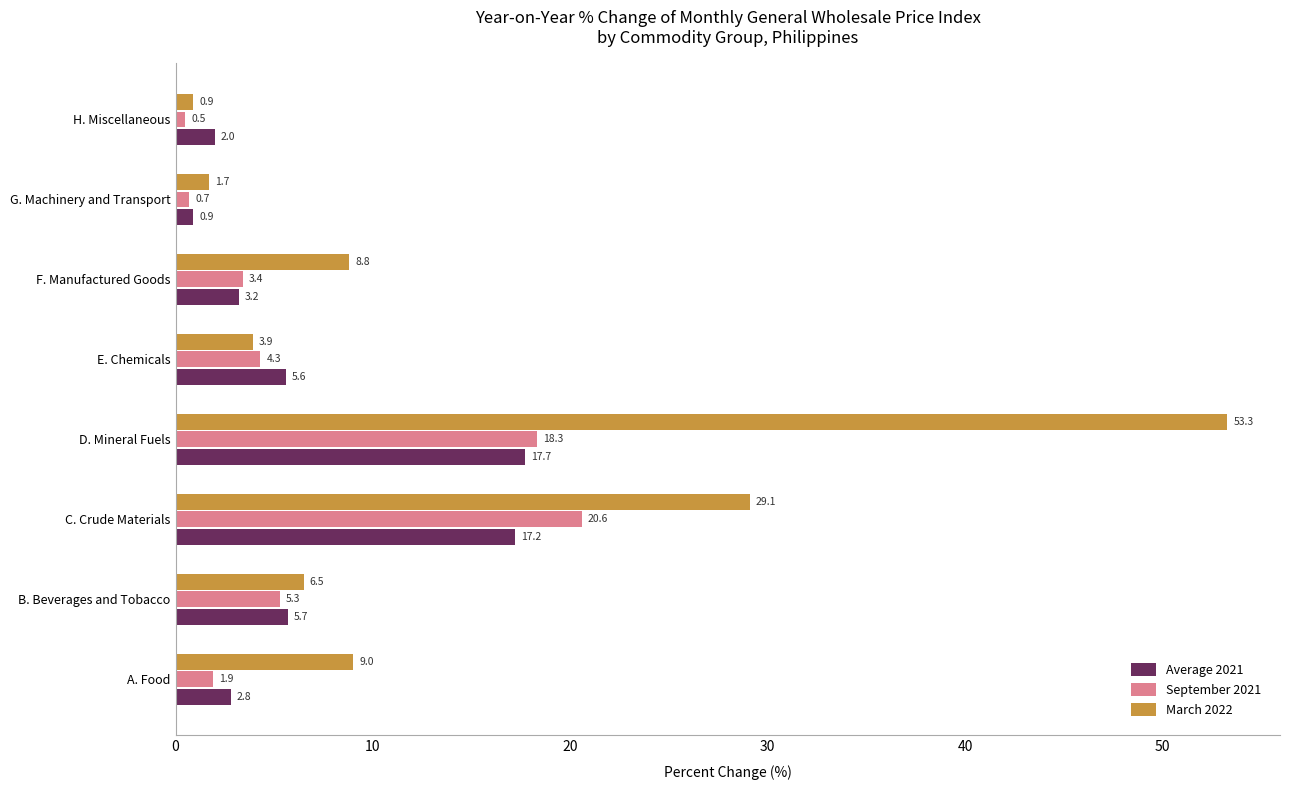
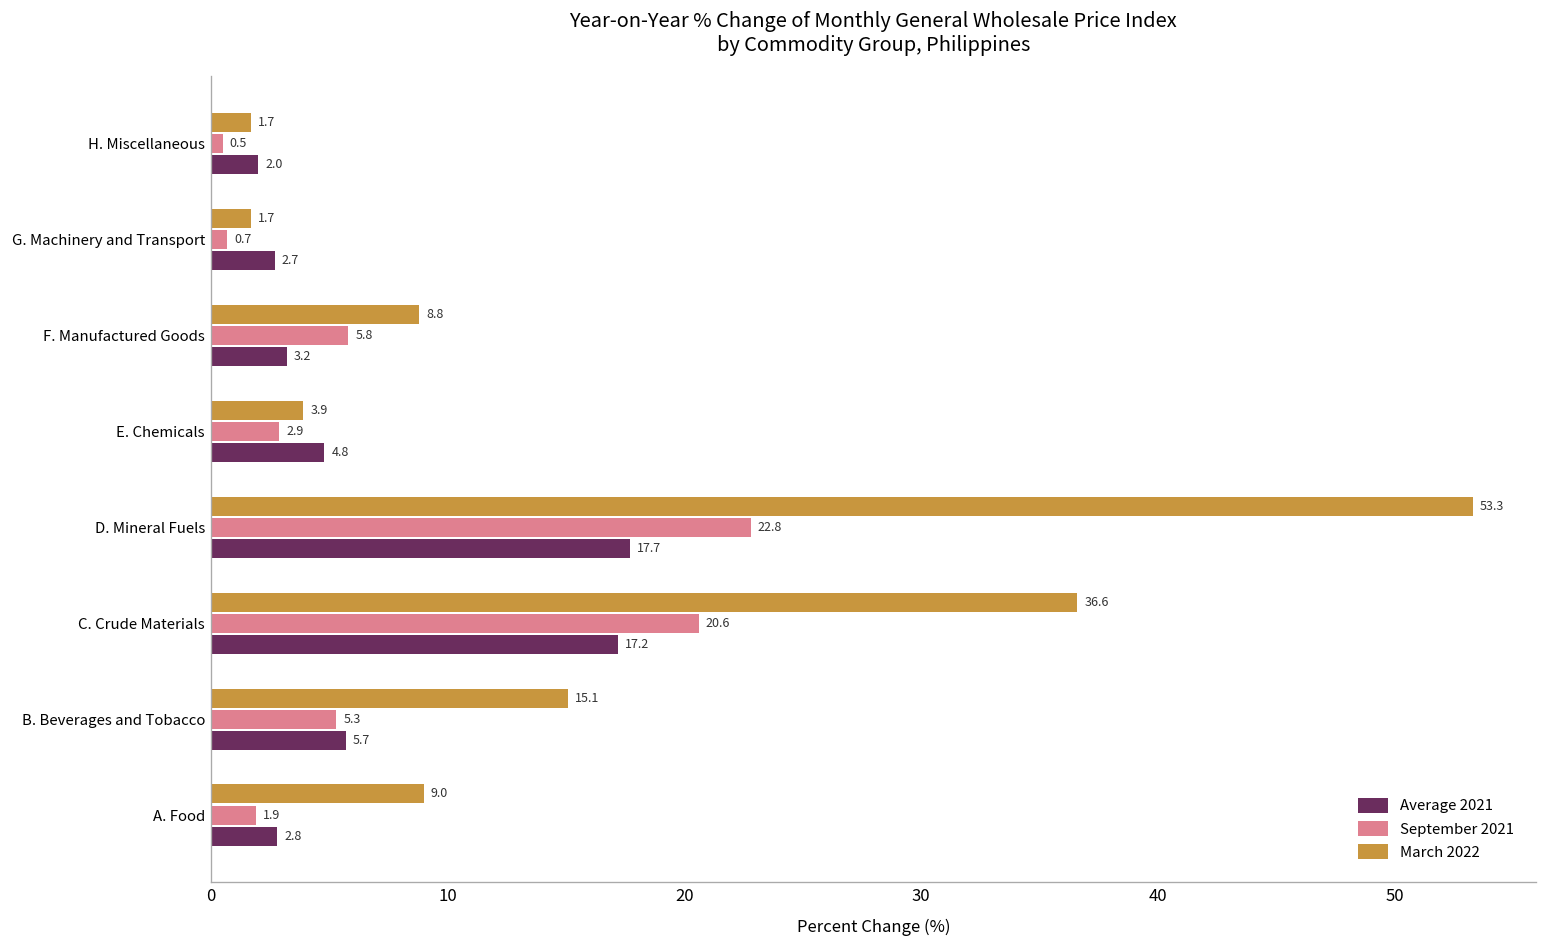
  {
    "Average 2021": {
      "H. Miscellaneous": 2.0,
-     "G. Machinery and Transport": 0.9,
+     "G. Machinery and Transport": 2.7,
      "F. Manufactured Goods": 3.2,
-     "E. Chemicals": 5.6,
+     "E. Chemicals": 4.8,
      "D. Mineral Fuels": 17.7,
      "C. Crude Materials": 17.2,
      "B. Beverages and Tobacco": 5.7,
      "A. Food": 2.8
    },
    "September 2021": {
      "H. Miscellaneous": 0.5,
      "G. Machinery and Transport": 0.7,
-     "F. Manufactured Goods": 3.4,
-     "E. Chemicals": 4.3,
-     "D. Mineral Fuels": 18.3,
+     "F. Manufactured Goods": 5.8,
+     "E. Chemicals": 2.9,
+     "D. Mineral Fuels": 22.8,
      "C. Crude Materials": 20.6,
      "B. Beverages and Tobacco": 5.3,
      "A. Food": 1.9
    },
    "March 2022": {
-     "H. Miscellaneous": 0.9,
+     "H. Miscellaneous": 1.7,
      "G. Machinery and Transport": 1.7,
      "F. Manufactured Goods": 8.8,
      "E. Chemicals": 3.9,
      "D. Mineral Fuels": 53.3,
-     "C. Crude Materials": 29.1,
-     "B. Beverages and Tobacco": 6.5,
+     "C. Crude Materials": 36.6,
+     "B. Beverages and Tobacco": 15.1,
      "A. Food": 9.0
    }
  }
